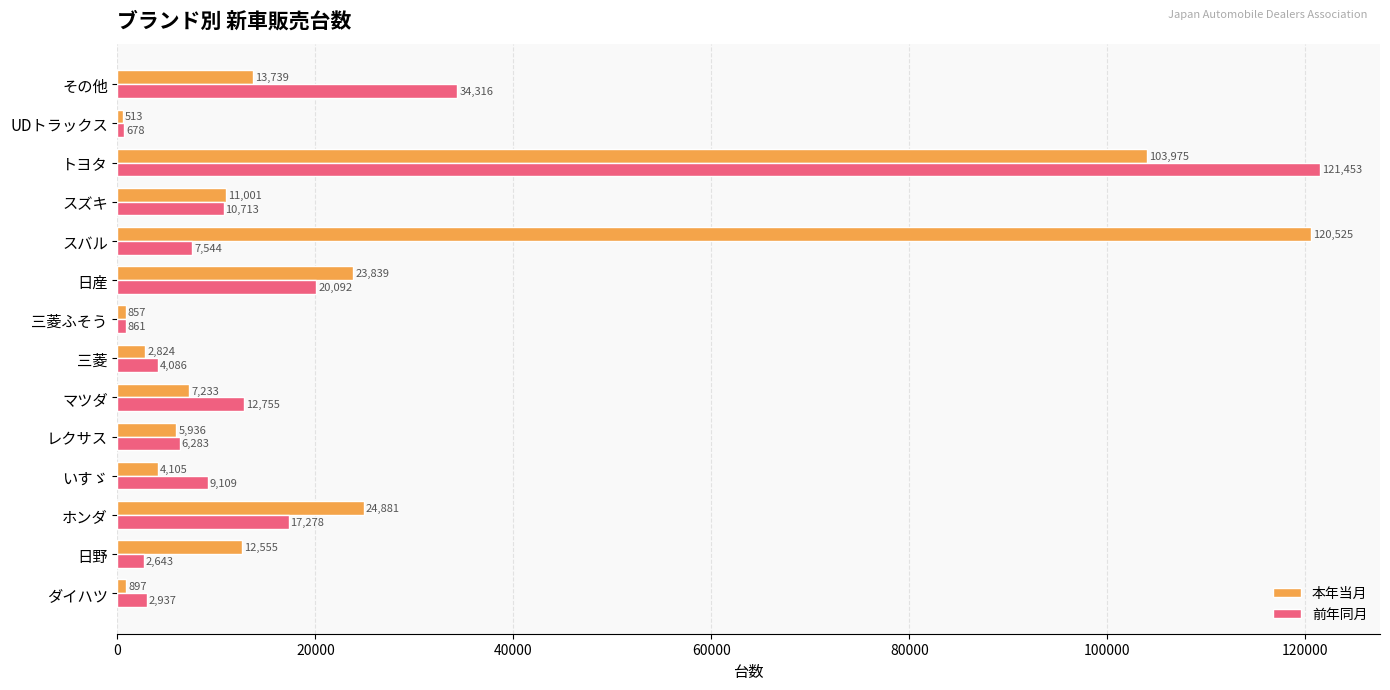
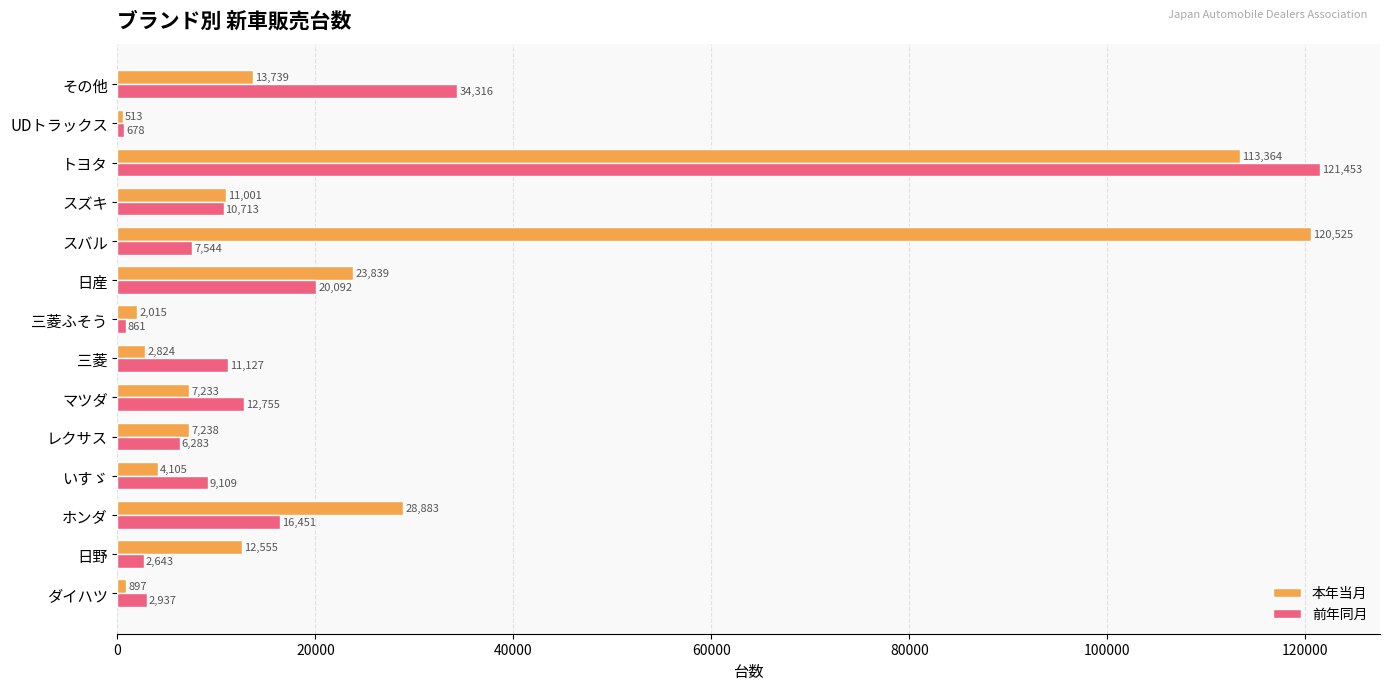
  {
    "本年当月": {
      "その他": "13,739",
      "UDトラックス": "513",
-     "トヨタ": "103,975",
+     "トヨタ": "113,364",
      "スズキ": "11,001",
      "スバル": "120,525",
      "日産": "23,839",
-     "三菱ふそう": "857",
+     "三菱ふそう": "2,015",
      "三菱": "2,824",
      "マツダ": "7,233",
-     "レクサス": "5,936",
+     "レクサス": "7,238",
      "いすゞ": "4,105",
-     "ホンダ": "24,881",
+     "ホンダ": "28,883",
      "日野": "12,555",
      "ダイハツ": "897"
    },
    "前年同月": {
      "その他": "34,316",
      "UDトラックス": "678",
      "トヨタ": "121,453",
      "スズキ": "10,713",
      "スバル": "7,544",
      "日産": "20,092",
      "三菱ふそう": "861",
-     "三菱": "4,086",
+     "三菱": "11,127",
      "マツダ": "12,755",
      "レクサス": "6,283",
      "いすゞ": "9,109",
-     "ホンダ": "17,278",
+     "ホンダ": "16,451",
      "日野": "2,643",
      "ダイハツ": "2,937"
    }
  }
